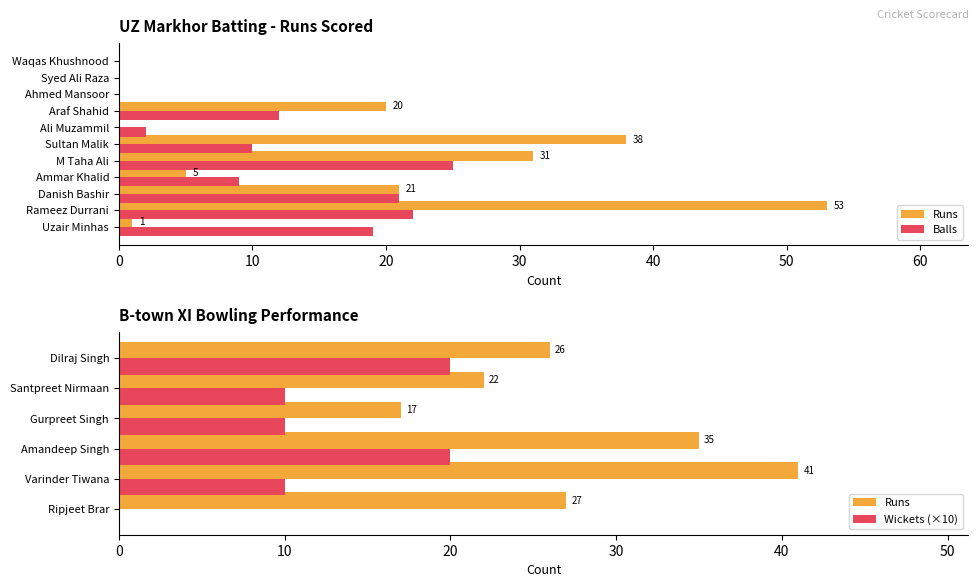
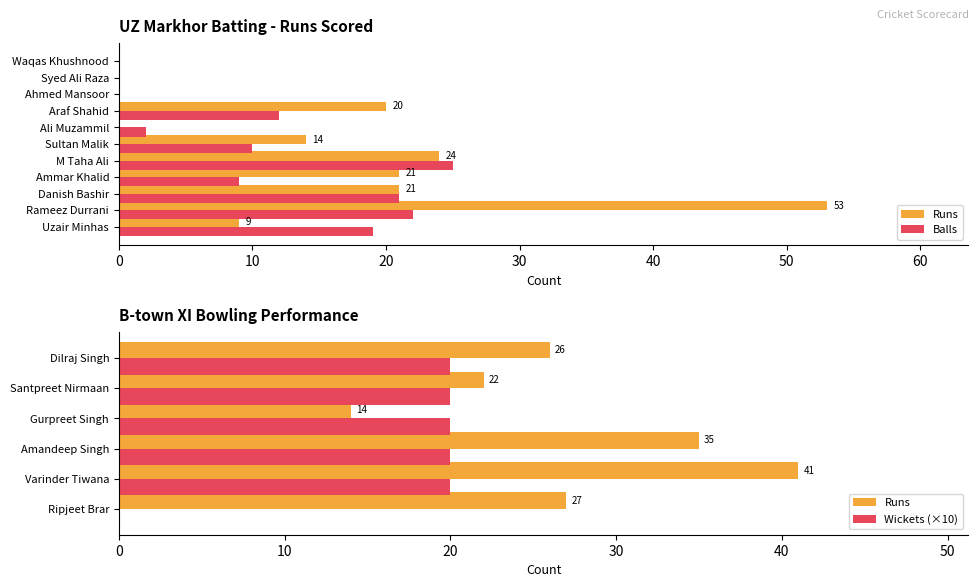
  {
    "UZ Markhor Batting - Runs Scored": {
      "Runs": {
        "Araf Shahid": 20,
-       "Sultan Malik": 38,
-       "M Taha Ali": 31,
-       "Ammar Khalid": 5,
+       "Sultan Malik": 14,
+       "M Taha Ali": 24,
+       "Ammar Khalid": 21,
        "Danish Bashir": 21,
        "Rameez Durrani": 53,
-       "Uzair Minhas": 1
+       "Uzair Minhas": 9
      },
      "Balls": {
        "Waqas Khushnood": 0.0,
        "Syed Ali Raza": 0.0,
        "Ahmed Mansoor": 0.0,
        "Araf Shahid": 12.0,
        "Ali Muzammil": 2.0,
        "Sultan Malik": 10.0,
        "Ammar Khalid": 9.0,
        "Rameez Durrani": 22.0,
        "Uzair Minhas": 19.0
      }
    },
    "B-town XI Bowling Performance": {
      "Runs": {
        "Dilraj Singh": 26,
        "Santpreet Nirmaan": 22,
-       "Gurpreet Singh": 17,
+       "Gurpreet Singh": 14,
        "Amandeep Singh": 35,
        "Varinder Tiwana": 41,
        "Ripjeet Brar": 27
      },
      "Wickets (×10)": {
        "Dilraj Singh": 20.0,
-       "Santpreet Nirmaan": 10.0,
-       "Gurpreet Singh": 10.0,
+       "Santpreet Nirmaan": 20.0,
+       "Gurpreet Singh": 20.0,
        "Amandeep Singh": 20.0,
-       "Varinder Tiwana": 10.0,
+       "Varinder Tiwana": 20.0,
        "Ripjeet Brar": 0.0
      }
    }
  }
